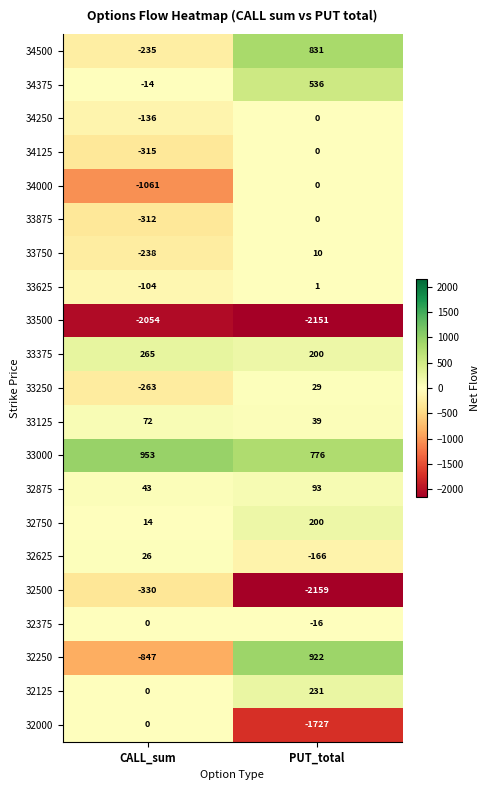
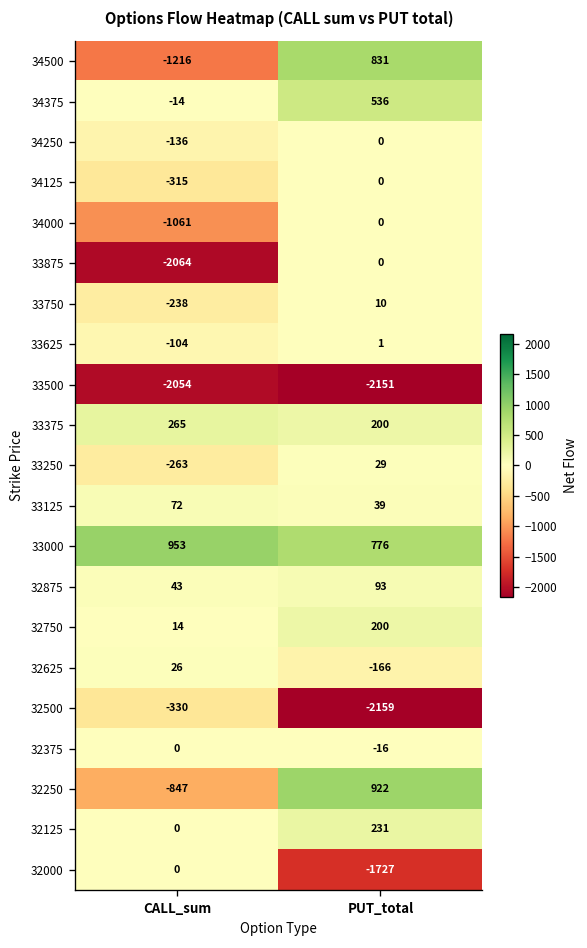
  {
    "34500": {
-     "CALL_sum": -235,
+     "CALL_sum": -1216,
      "PUT_total": 831
    },
    "34375": {
      "CALL_sum": -14,
      "PUT_total": 536
    },
    "34250": {
      "CALL_sum": -136,
      "PUT_total": 0
    },
    "34125": {
      "CALL_sum": -315,
      "PUT_total": 0
    },
    "34000": {
      "CALL_sum": -1061,
      "PUT_total": 0
    },
    "33875": {
-     "CALL_sum": -312,
+     "CALL_sum": -2064,
      "PUT_total": 0
    },
    "33750": {
      "CALL_sum": -238,
      "PUT_total": 10
    },
    "33625": {
      "CALL_sum": -104,
      "PUT_total": 1
    },
    "33500": {
      "CALL_sum": -2054,
      "PUT_total": -2151
    },
    "33375": {
      "CALL_sum": 265,
      "PUT_total": 200
    },
    "33250": {
      "CALL_sum": -263,
      "PUT_total": 29
    },
    "33125": {
      "CALL_sum": 72,
      "PUT_total": 39
    },
    "33000": {
      "CALL_sum": 953,
      "PUT_total": 776
    },
    "32875": {
      "CALL_sum": 43,
      "PUT_total": 93
    },
    "32750": {
      "CALL_sum": 14,
      "PUT_total": 200
    },
    "32625": {
      "CALL_sum": 26,
      "PUT_total": -166
    },
    "32500": {
      "CALL_sum": -330,
      "PUT_total": -2159
    },
    "32375": {
      "CALL_sum": 0,
      "PUT_total": -16
    },
    "32250": {
      "CALL_sum": -847,
      "PUT_total": 922
    },
    "32125": {
      "CALL_sum": 0,
      "PUT_total": 231
    },
    "32000": {
      "CALL_sum": 0,
      "PUT_total": -1727
    }
  }
